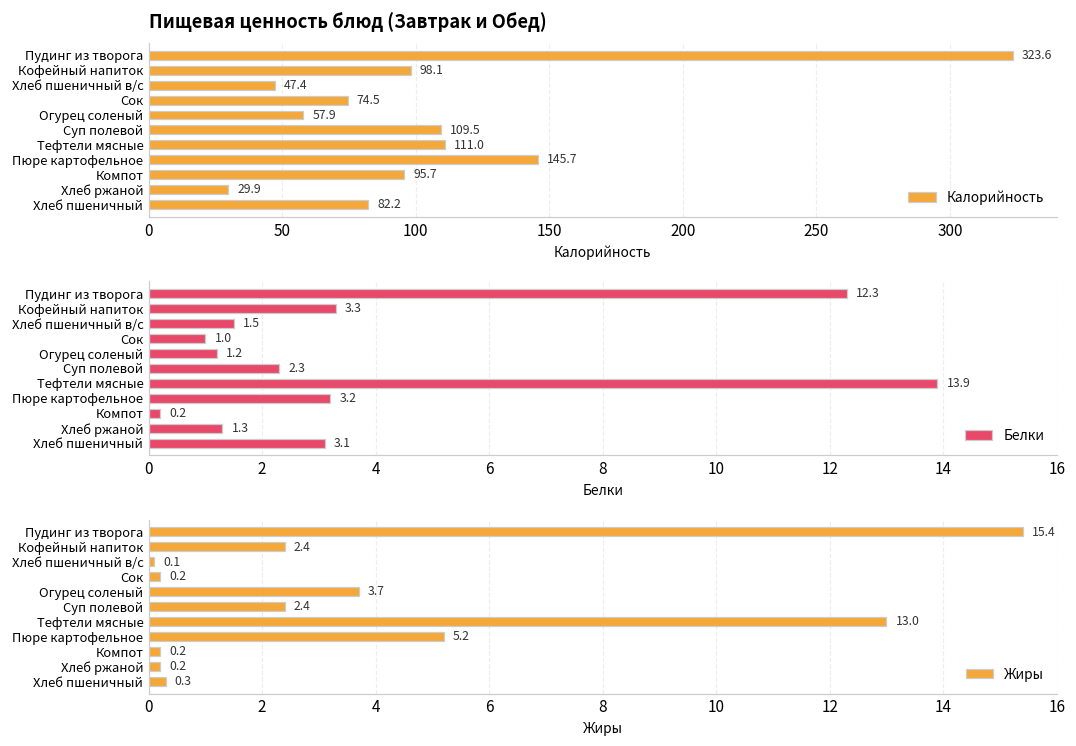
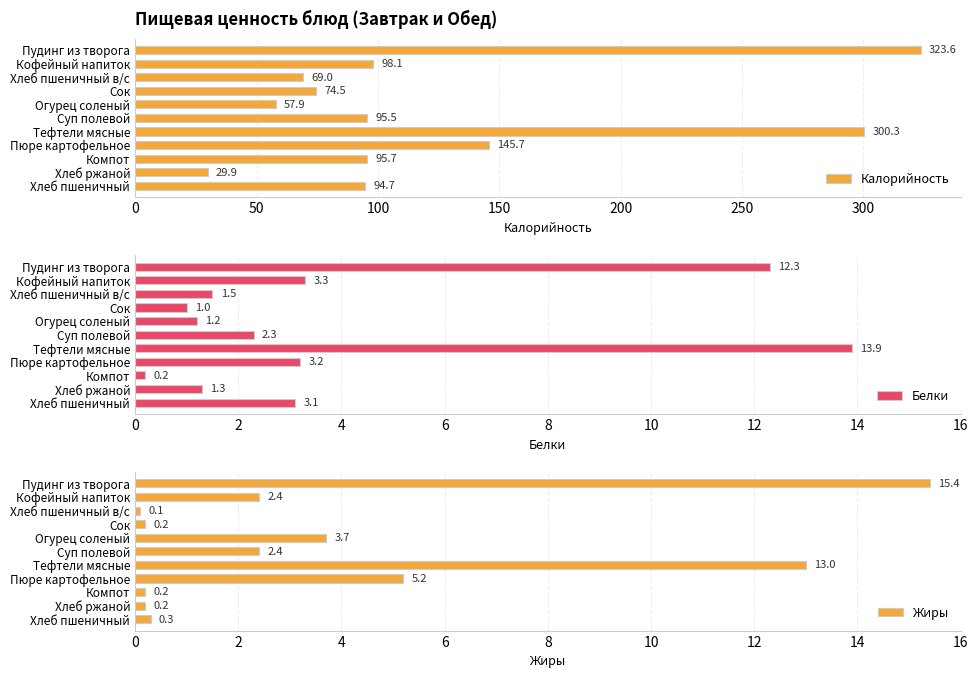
  {
    "Пищевая ценность блюд (Завтрак и Обед)": {
      "Пудинг из творога": 323.6,
      "Кофейный напиток": 98.1,
-     "Хлеб пшеничный в/с": 47.4,
+     "Хлеб пшеничный в/с": 69.0,
      "Сок": 74.5,
      "Огурец соленый": 57.9,
-     "Суп полевой": 109.5,
-     "Тефтели мясные": 111.0,
+     "Суп полевой": 95.5,
+     "Тефтели мясные": 300.3,
      "Пюре картофельное": 145.7,
      "Компот": 95.7,
      "Хлеб ржаной": 29.9,
-     "Хлеб пшеничный": 82.2
+     "Хлеб пшеничный": 94.7
    }
  }
